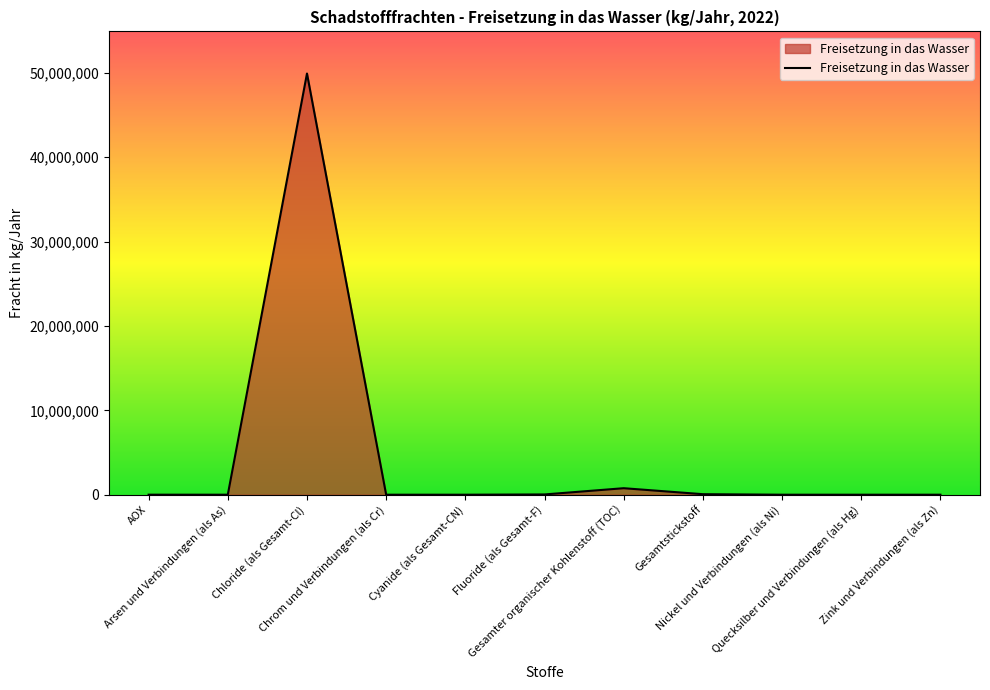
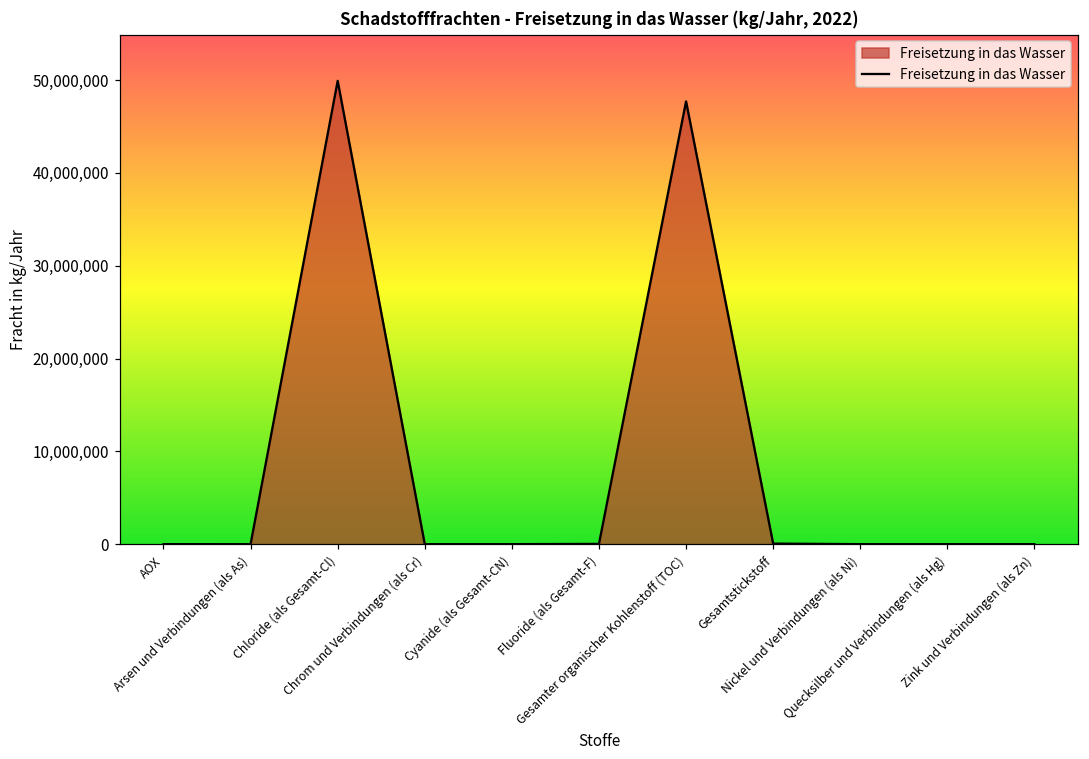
  {
    "AOX": "0",
    "Arsen und Verbindungen (als As)": "0",
    "Chloride (als Gesamt-Cl)": "50,000,000",
    "Chrom und Verbindungen (als Cr)": "0",
    "Cyanide (als Gesamt-CN)": "0",
    "Fluoride (als Gesamt-F)": "0",
-   "Gesamter organischer Kohlenstoff (TOC)": "1,000,000",
+   "Gesamter organischer Kohlenstoff (TOC)": "48,000,000",
    "Gesamtstickstoff": "0",
    "Nickel und Verbindungen (als Ni)": "0",
    "Quecksilber und Verbindungen (als Hg)": "0",
    "Zink und Verbindungen (als Zn)": "0"
  }
